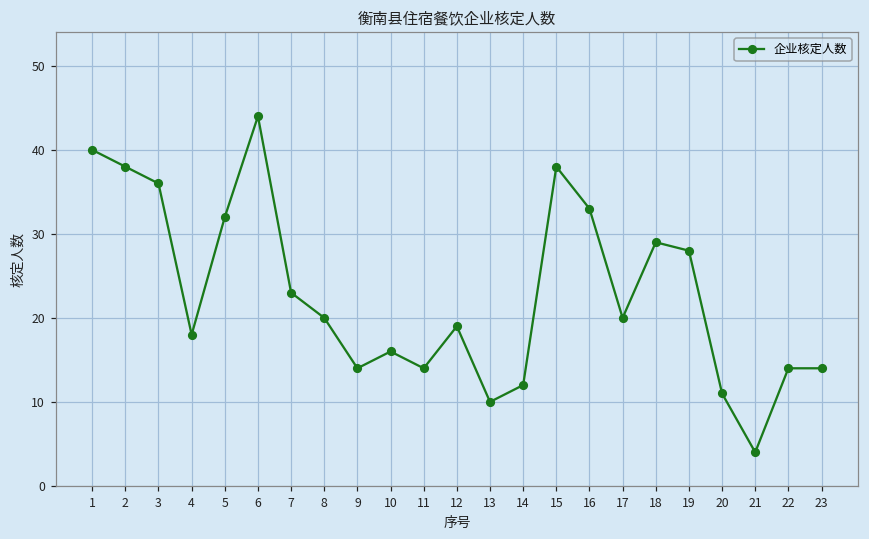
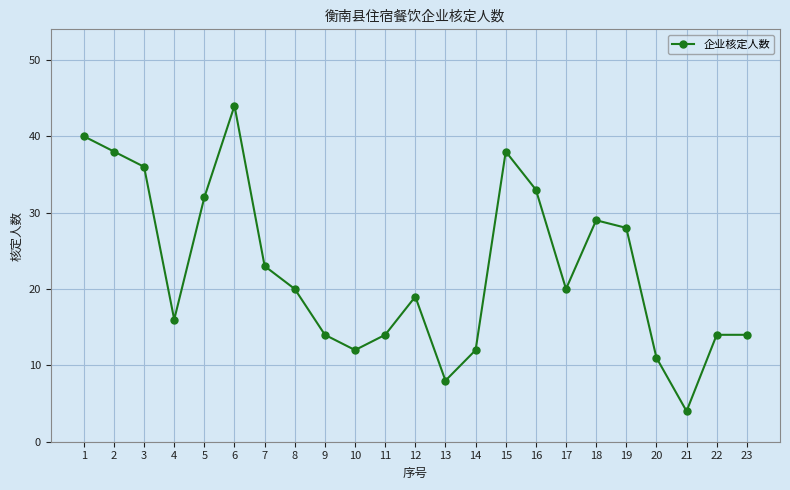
  {
    "1": 40,
    "2": 38,
    "3": 36,
-   "4": 18,
+   "4": 16,
    "5": 32,
    "6": 44,
    "7": 23,
    "8": 20,
    "9": 14,
-   "10": 16,
+   "10": 12,
    "11": 14,
    "12": 19,
-   "13": 10,
+   "13": 8,
    "14": 12,
    "15": 38,
    "16": 33,
    "17": 20,
    "18": 29,
    "19": 28,
    "20": 11,
    "21": 4,
    "22": 14,
    "23": 14
  }
